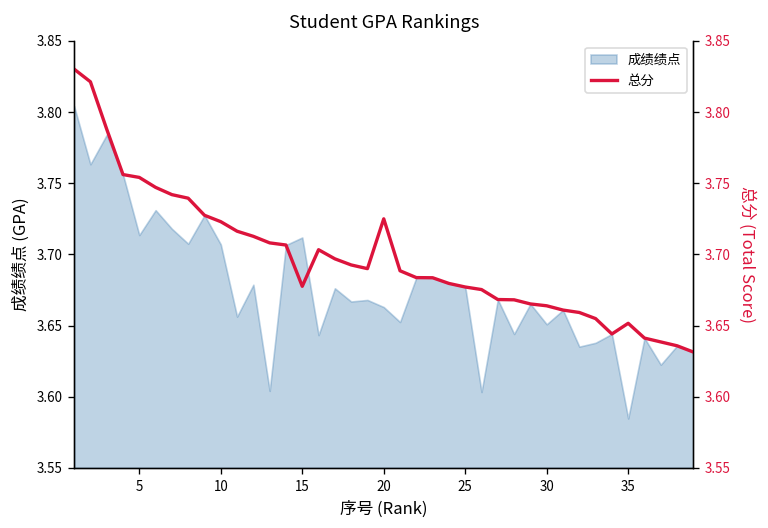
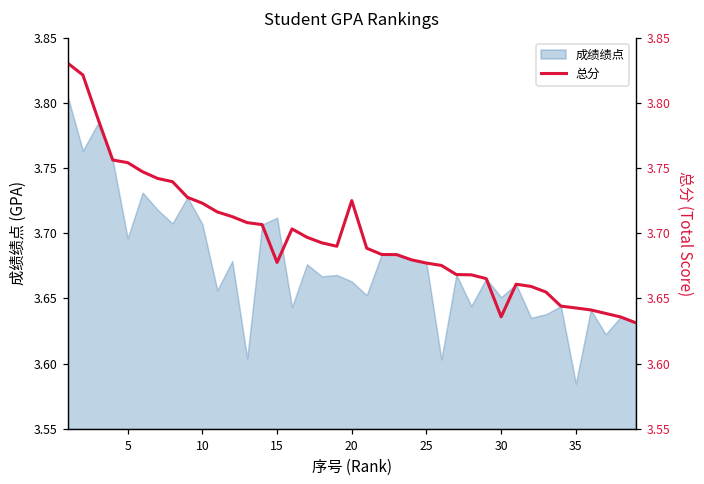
  {
    "成绩绩点": {
-     "5": 3.714,
+     "5": 3.696,
      "10": 3.707,
      "15": 3.712,
      "20": 3.663,
      "25": 3.677,
      "30": 3.651,
      "35": 3.585
    },
    "总分": {
      "5": 3.754,
      "10": 3.723,
      "15": 3.678,
      "20": 3.725,
      "25": 3.677,
-     "30": 3.664,
-     "35": 3.652
+     "30": 3.636,
+     "35": 3.643
    }
  }
